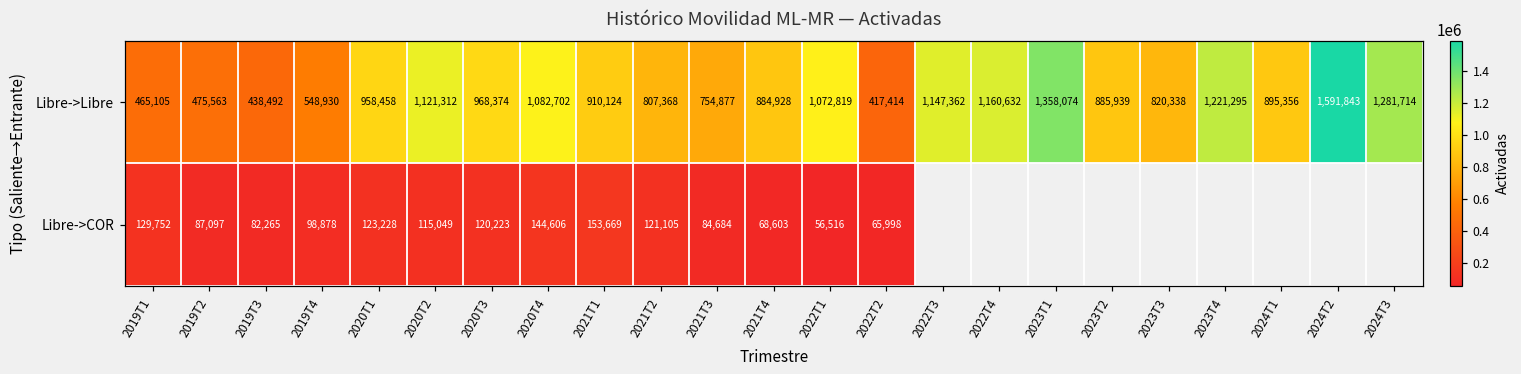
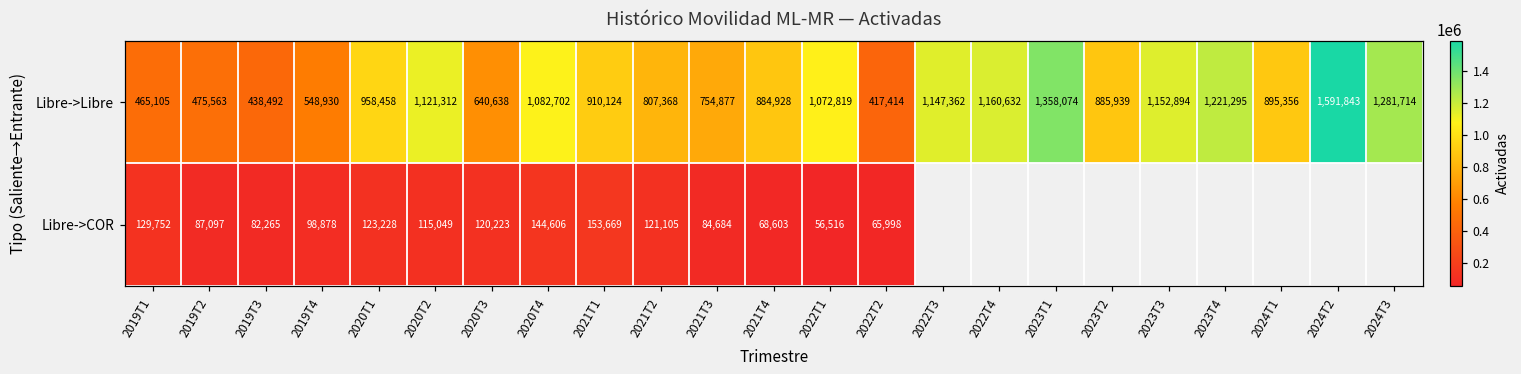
  {
    "Libre->Libre": {
      "2019T1": "465,105",
      "2019T2": "475,563",
      "2019T3": "438,492",
      "2019T4": "548,930",
      "2020T1": "958,458",
      "2020T2": "1,121,312",
-     "2020T3": "968,374",
+     "2020T3": "640,638",
      "2020T4": "1,082,702",
      "2021T1": "910,124",
      "2021T2": "807,368",
      "2021T3": "754,877",
      "2021T4": "884,928",
      "2022T1": "1,072,819",
      "2022T2": "417,414",
      "2022T3": "1,147,362",
      "2022T4": "1,160,632",
      "2023T1": "1,358,074",
      "2023T2": "885,939",
-     "2023T3": "820,338",
+     "2023T3": "1,152,894",
      "2023T4": "1,221,295",
      "2024T1": "895,356",
      "2024T2": "1,591,843",
      "2024T3": "1,281,714"
    },
    "Libre->COR": {
      "2019T1": "129,752",
      "2019T2": "87,097",
      "2019T3": "82,265",
      "2019T4": "98,878",
      "2020T1": "123,228",
      "2020T2": "115,049",
      "2020T3": "120,223",
      "2020T4": "144,606",
      "2021T1": "153,669",
      "2021T2": "121,105",
      "2021T3": "84,684",
      "2021T4": "68,603",
      "2022T1": "56,516",
      "2022T2": "65,998"
    }
  }
